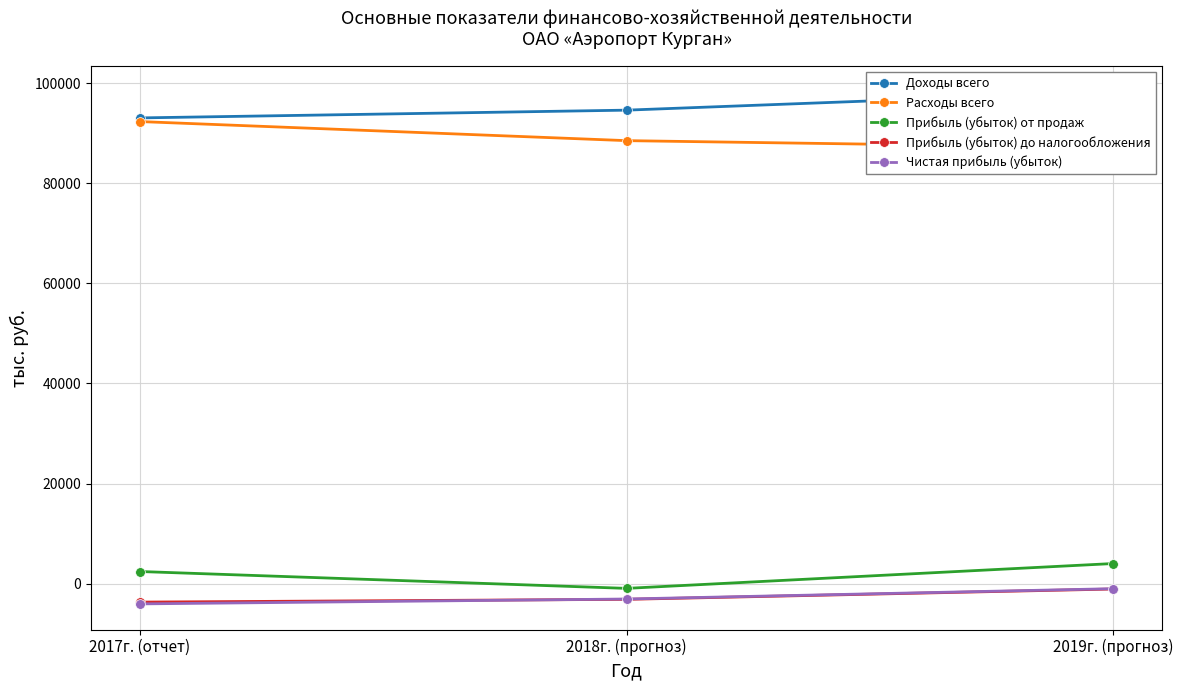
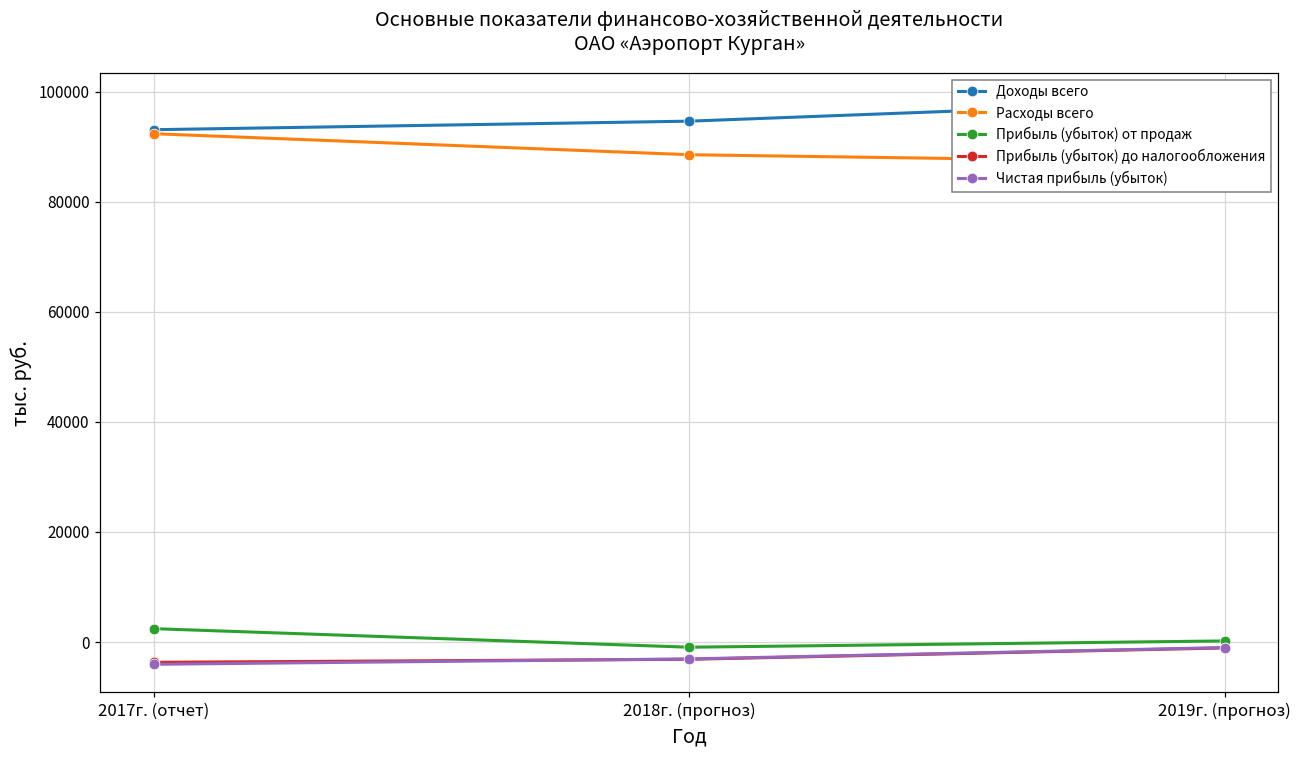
  {
    "Доходы всего": {
      "2017г. (отчет)": 93000,
      "2018г. (прогноз)": 95000
    },
    "Расходы всего": {
      "2017г. (отчет)": 92000,
      "2018г. (прогноз)": 89000
    },
    "Прибыль (убыток) от продаж": {
      "2017г. (отчет)": 2000,
      "2018г. (прогноз)": -1000,
-     "2019г. (прогноз)": 4000
+     "2019г. (прогноз)": 0
    }
  }
